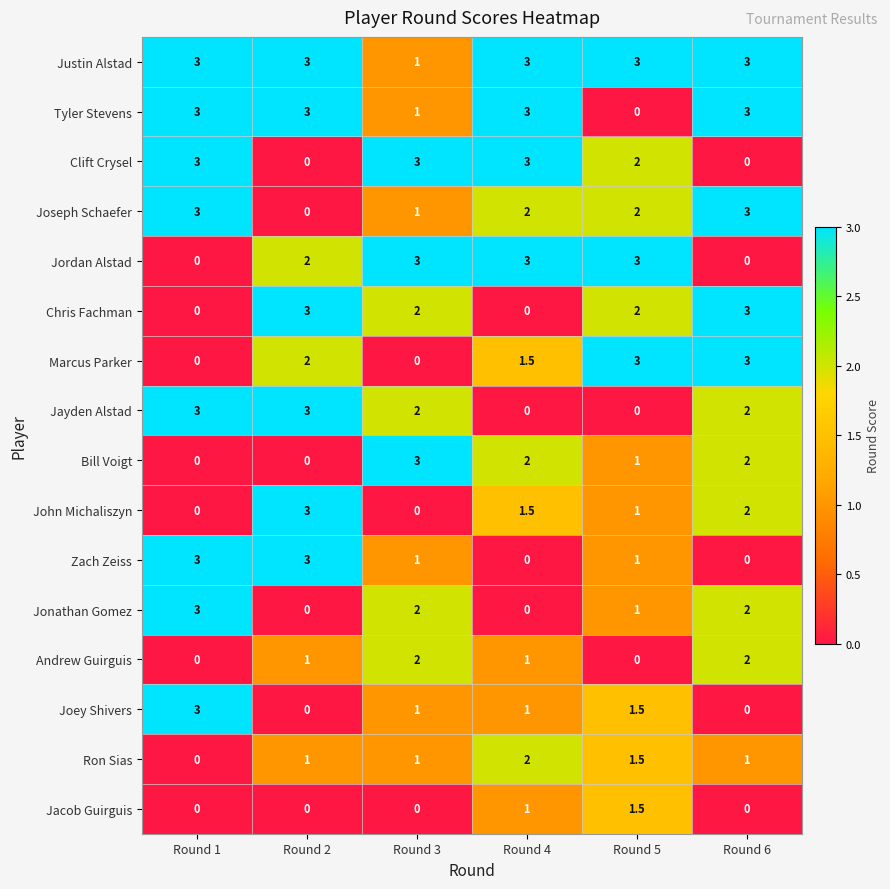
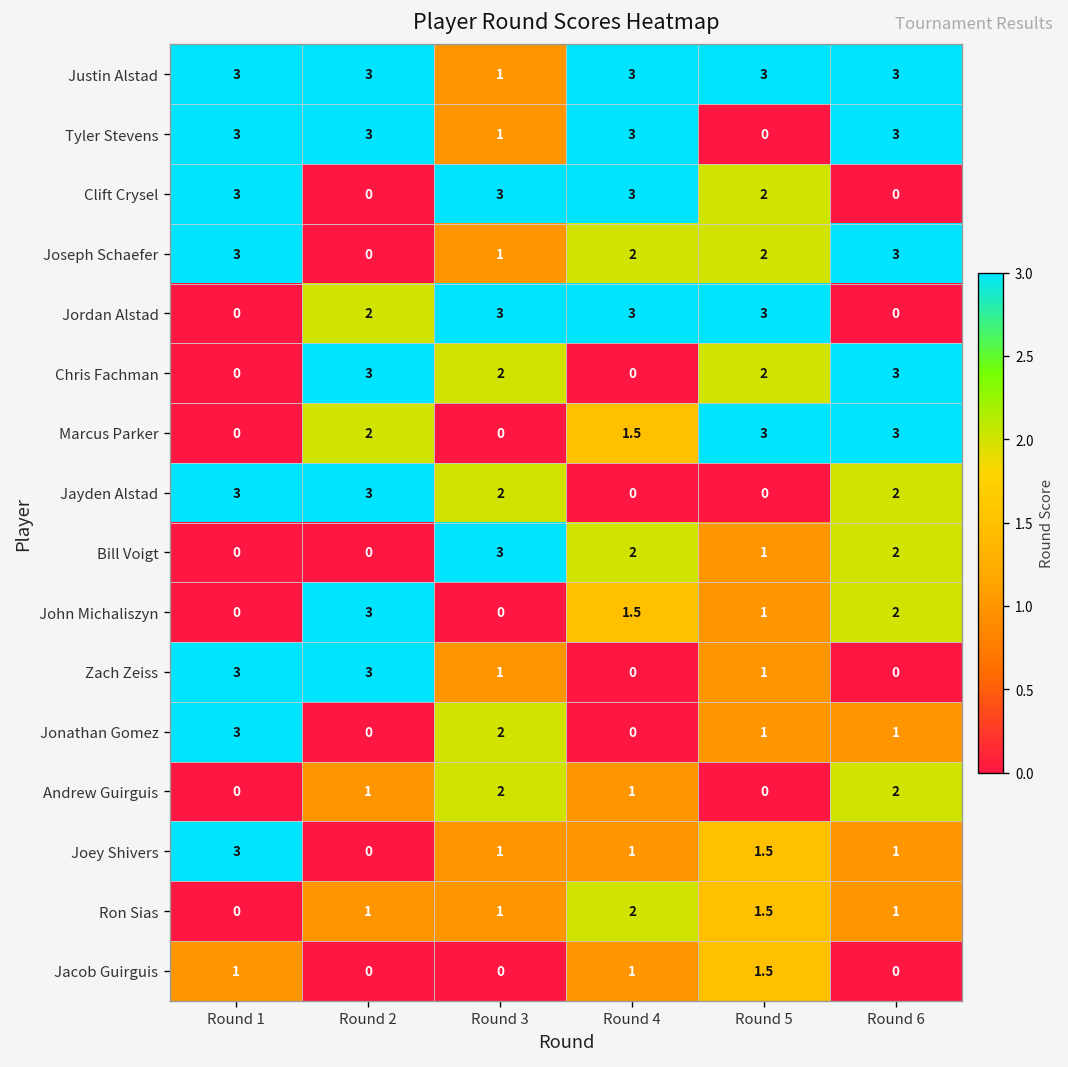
  {
    "Justin Alstad": {
      "Round 1": 3,
      "Round 2": 3,
      "Round 3": 1,
      "Round 4": 3,
      "Round 5": 3,
      "Round 6": 3
    },
    "Tyler Stevens": {
      "Round 1": 3,
      "Round 2": 3,
      "Round 3": 1,
      "Round 4": 3,
      "Round 5": 0,
      "Round 6": 3
    },
    "Clift Crysel": {
      "Round 1": 3,
      "Round 2": 0,
      "Round 3": 3,
      "Round 4": 3,
      "Round 5": 2,
      "Round 6": 0
    },
    "Joseph Schaefer": {
      "Round 1": 3,
      "Round 2": 0,
      "Round 3": 1,
      "Round 4": 2,
      "Round 5": 2,
      "Round 6": 3
    },
    "Jordan Alstad": {
      "Round 1": 0,
      "Round 2": 2,
      "Round 3": 3,
      "Round 4": 3,
      "Round 5": 3,
      "Round 6": 0
    },
    "Chris Fachman": {
      "Round 1": 0,
      "Round 2": 3,
      "Round 3": 2,
      "Round 4": 0,
      "Round 5": 2,
      "Round 6": 3
    },
    "Marcus Parker": {
      "Round 1": 0,
      "Round 2": 2,
      "Round 3": 0,
      "Round 4": 1.5,
      "Round 5": 3,
      "Round 6": 3
    },
    "Jayden Alstad": {
      "Round 1": 3,
      "Round 2": 3,
      "Round 3": 2,
      "Round 4": 0,
      "Round 5": 0,
      "Round 6": 2
    },
    "Bill Voigt": {
      "Round 1": 0,
      "Round 2": 0,
      "Round 3": 3,
      "Round 4": 2,
      "Round 5": 1,
      "Round 6": 2
    },
    "John Michaliszyn": {
      "Round 1": 0,
      "Round 2": 3,
      "Round 3": 0,
      "Round 4": 1.5,
      "Round 5": 1,
      "Round 6": 2
    },
    "Zach Zeiss": {
      "Round 1": 3,
      "Round 2": 3,
      "Round 3": 1,
      "Round 4": 0,
      "Round 5": 1,
      "Round 6": 0
    },
    "Jonathan Gomez": {
      "Round 1": 3,
      "Round 2": 0,
      "Round 3": 2,
      "Round 4": 0,
      "Round 5": 1,
-     "Round 6": 2
+     "Round 6": 1
    },
    "Andrew Guirguis": {
      "Round 1": 0,
      "Round 2": 1,
      "Round 3": 2,
      "Round 4": 1,
      "Round 5": 0,
      "Round 6": 2
    },
    "Joey Shivers": {
      "Round 1": 3,
      "Round 2": 0,
      "Round 3": 1,
      "Round 4": 1,
      "Round 5": 1.5,
-     "Round 6": 0
+     "Round 6": 1
    },
    "Ron Sias": {
      "Round 1": 0,
      "Round 2": 1,
      "Round 3": 1,
      "Round 4": 2,
      "Round 5": 1.5,
      "Round 6": 1
    },
    "Jacob Guirguis": {
-     "Round 1": 0,
+     "Round 1": 1,
      "Round 2": 0,
      "Round 3": 0,
      "Round 4": 1,
      "Round 5": 1.5,
      "Round 6": 0
    }
  }
